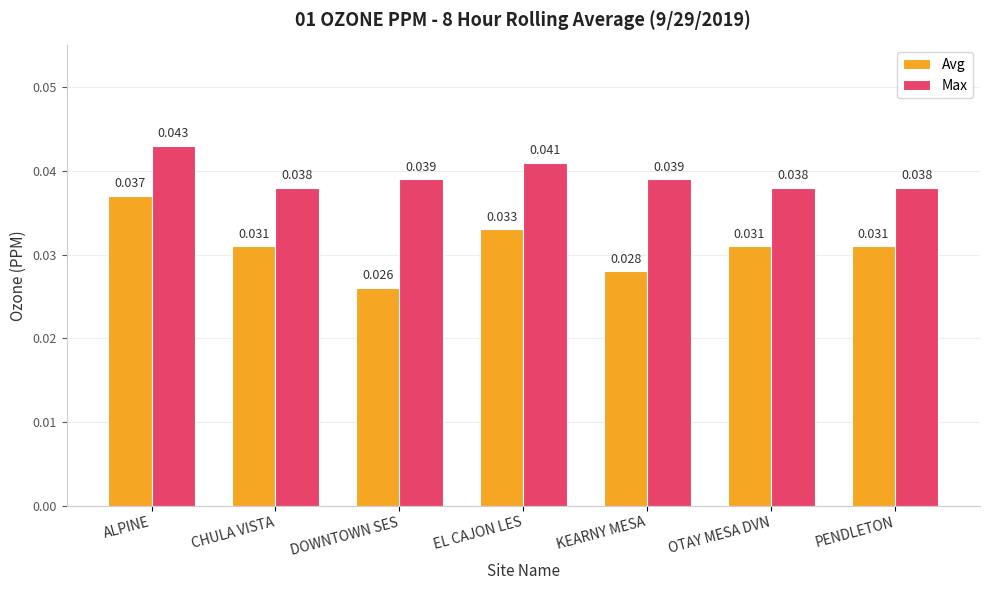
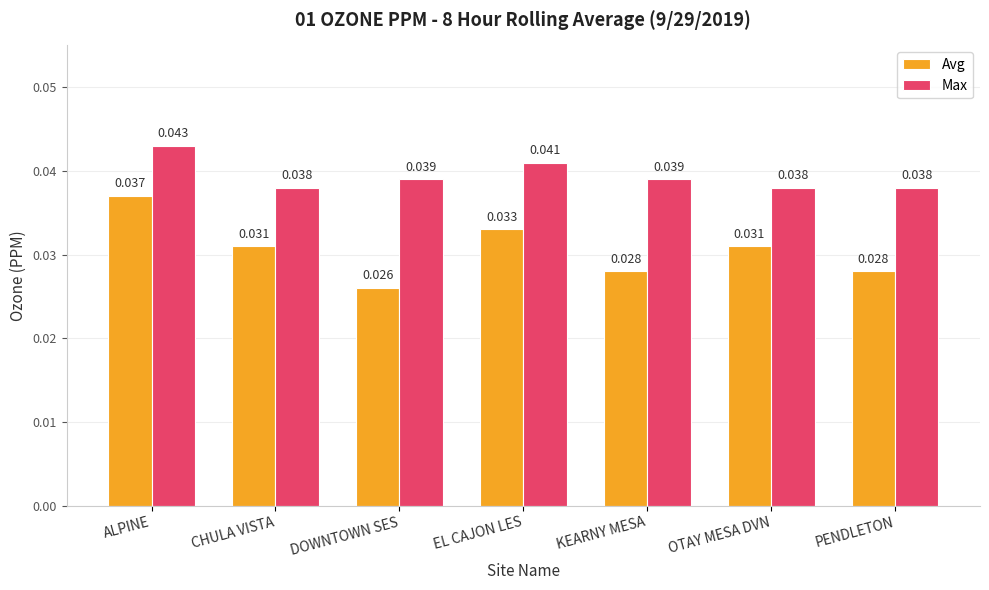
  {
    "Avg": {
      "ALPINE": 0.037,
      "CHULA VISTA": 0.031,
      "DOWNTOWN SES": 0.026,
      "EL CAJON LES": 0.033,
      "KEARNY MESA": 0.028,
      "OTAY MESA DVN": 0.031,
-     "PENDLETON": 0.031
+     "PENDLETON": 0.028
    },
    "Max": {
      "ALPINE": 0.043,
      "CHULA VISTA": 0.038,
      "DOWNTOWN SES": 0.039,
      "EL CAJON LES": 0.041,
      "KEARNY MESA": 0.039,
      "OTAY MESA DVN": 0.038,
      "PENDLETON": 0.038
    }
  }
